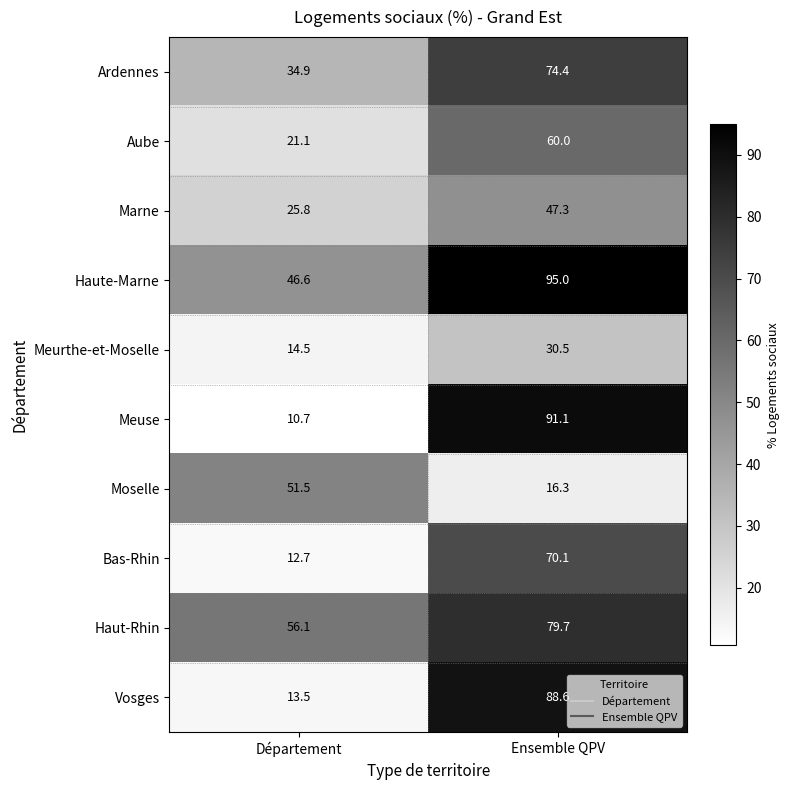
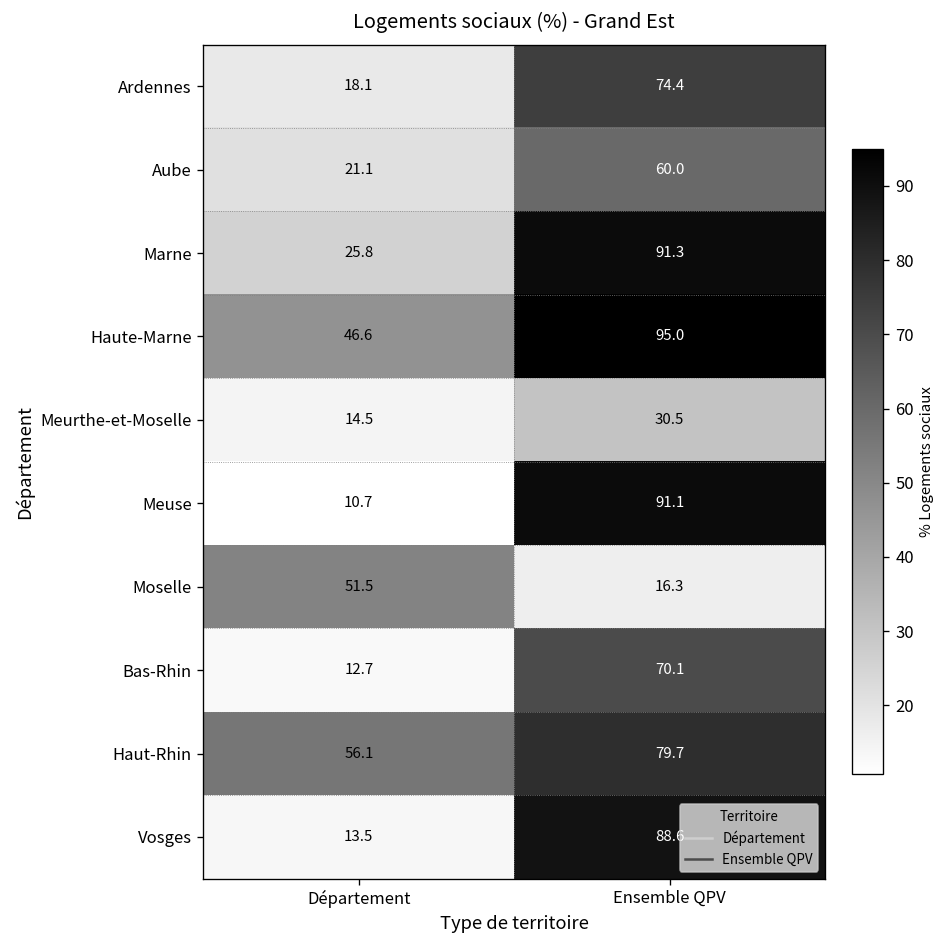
  {
    "Ardennes": {
-     "Département": 34.9,
+     "Département": 18.1,
      "Ensemble QPV": 74.4
    },
    "Aube": {
      "Département": 21.1,
      "Ensemble QPV": 60.0
    },
    "Marne": {
      "Département": 25.8,
-     "Ensemble QPV": 47.3
+     "Ensemble QPV": 91.3
    },
    "Haute-Marne": {
      "Département": 46.6,
      "Ensemble QPV": 95.0
    },
    "Meurthe-et-Moselle": {
      "Département": 14.5,
      "Ensemble QPV": 30.5
    },
    "Meuse": {
      "Département": 10.7,
      "Ensemble QPV": 91.1
    },
    "Moselle": {
      "Département": 51.5,
      "Ensemble QPV": 16.3
    },
    "Bas-Rhin": {
      "Département": 12.7,
      "Ensemble QPV": 70.1
    },
    "Haut-Rhin": {
      "Département": 56.1,
      "Ensemble QPV": 79.7
    },
    "Vosges": {
      "Département": 13.5
    }
  }
